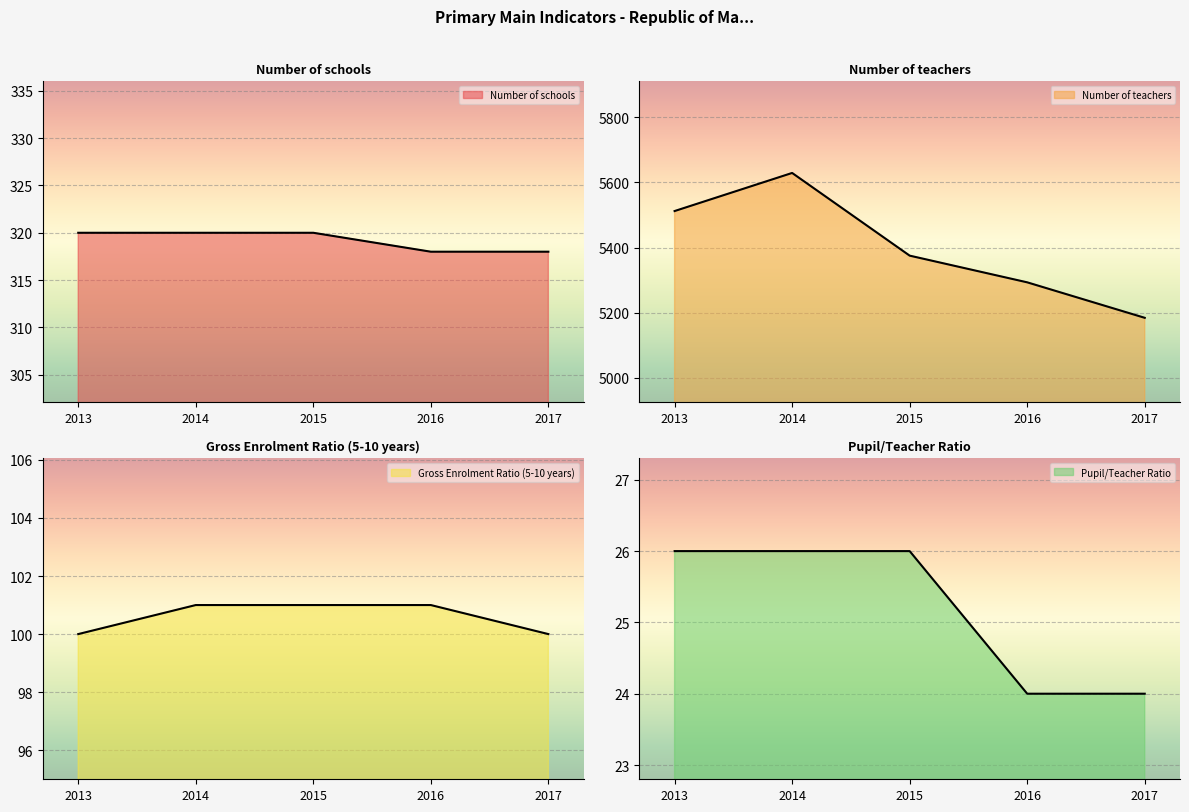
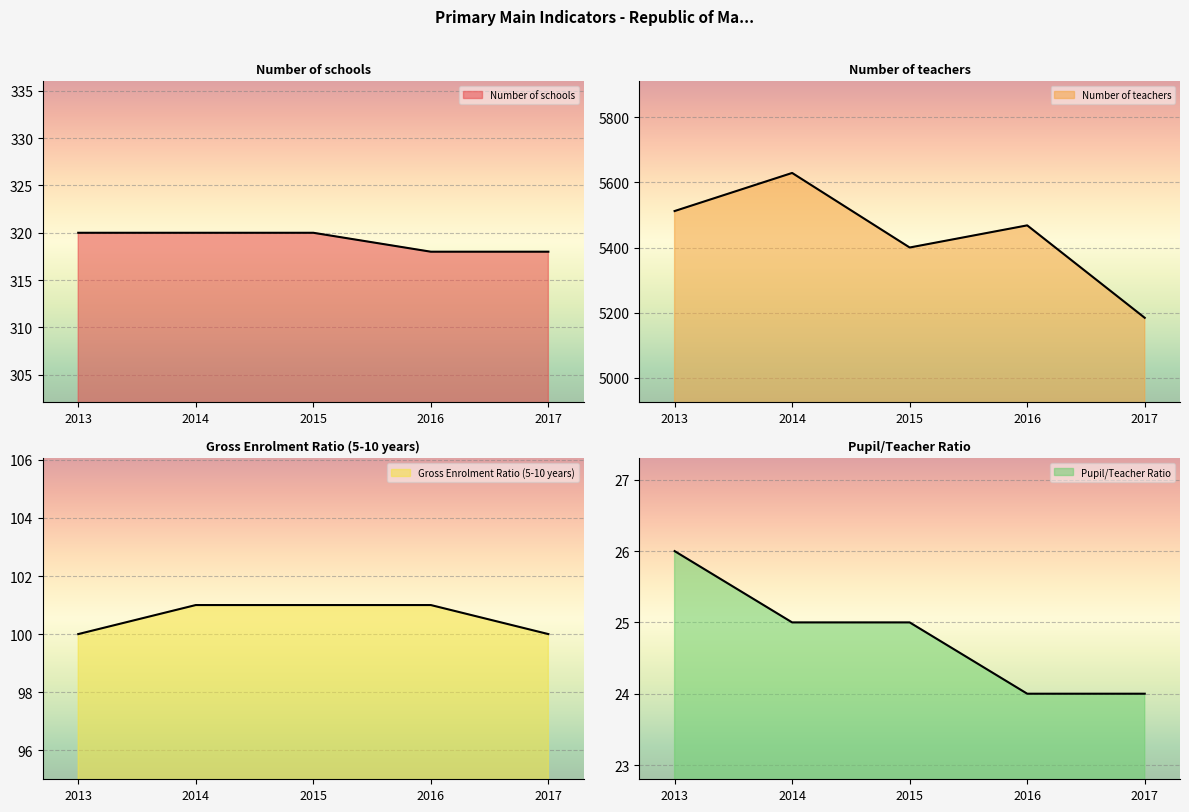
  {
    "Number of schools": {
      "2013": 320,
      "2014": 320,
      "2015": 320,
      "2016": 318,
      "2017": 318
    },
    "Number of teachers": {
      "2013": 5510,
      "2014": 5630,
-     "2015": 5380,
-     "2016": 5290,
+     "2015": 5400,
+     "2016": 5470,
      "2017": 5180
    },
    "Gross Enrolment Ratio (5-10 years)": {
      "2013": 100.0,
      "2014": 101.0,
      "2015": 101.0,
      "2016": 101.0,
      "2017": 100.0
    },
    "Pupil/Teacher Ratio": {
      "2013": 26,
-     "2014": 26,
-     "2015": 26,
+     "2014": 25,
+     "2015": 25,
      "2016": 24,
      "2017": 24
    }
  }
